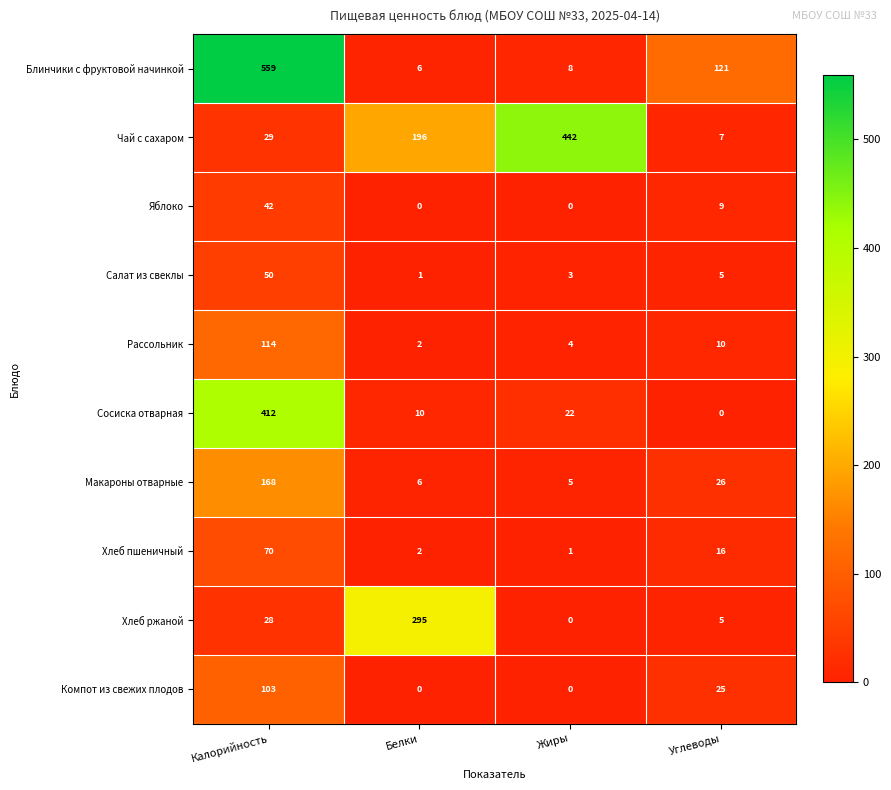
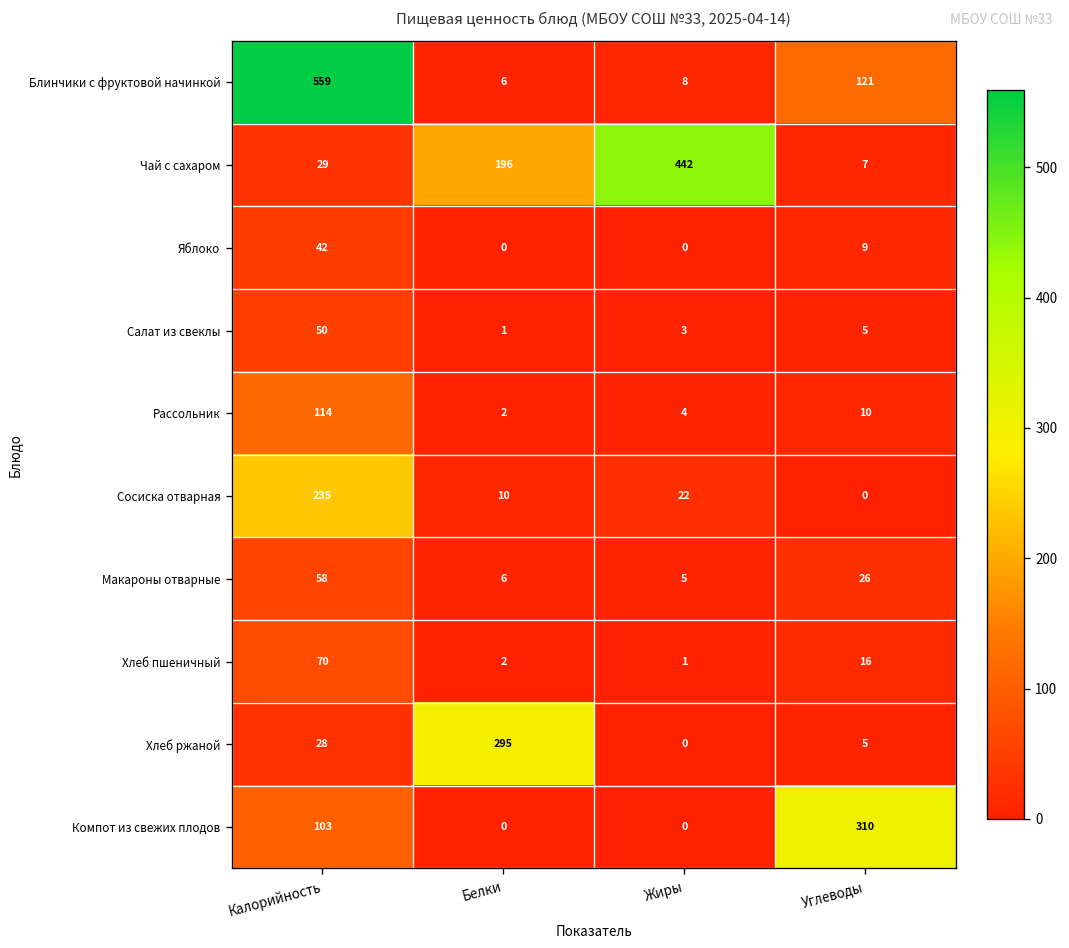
  {
    "Блинчики с фруктовой начинкой": {
      "Калорийность": 559,
      "Белки": 6,
      "Жиры": 8,
      "Углеводы": 121
    },
    "Чай с сахаром": {
      "Калорийность": 29,
      "Белки": 196,
      "Жиры": 442,
      "Углеводы": 7
    },
    "Яблоко": {
      "Калорийность": 42,
      "Белки": 0,
      "Жиры": 0,
      "Углеводы": 9
    },
    "Салат из свеклы": {
      "Калорийность": 50,
      "Белки": 1,
      "Жиры": 3,
      "Углеводы": 5
    },
    "Рассольник": {
      "Калорийность": 114,
      "Белки": 2,
      "Жиры": 4,
      "Углеводы": 10
    },
    "Сосиска отварная": {
-     "Калорийность": 412,
+     "Калорийность": 235,
      "Белки": 10,
      "Жиры": 22,
      "Углеводы": 0
    },
    "Макароны отварные": {
-     "Калорийность": 168,
+     "Калорийность": 58,
      "Белки": 6,
      "Жиры": 5,
      "Углеводы": 26
    },
    "Хлеб пшеничный": {
      "Калорийность": 70,
      "Белки": 2,
      "Жиры": 1,
      "Углеводы": 16
    },
    "Хлеб ржаной": {
      "Калорийность": 28,
      "Белки": 295,
      "Жиры": 0,
      "Углеводы": 5
    },
    "Компот из свежих плодов": {
      "Калорийность": 103,
      "Белки": 0,
      "Жиры": 0,
-     "Углеводы": 25
+     "Углеводы": 310
    }
  }
